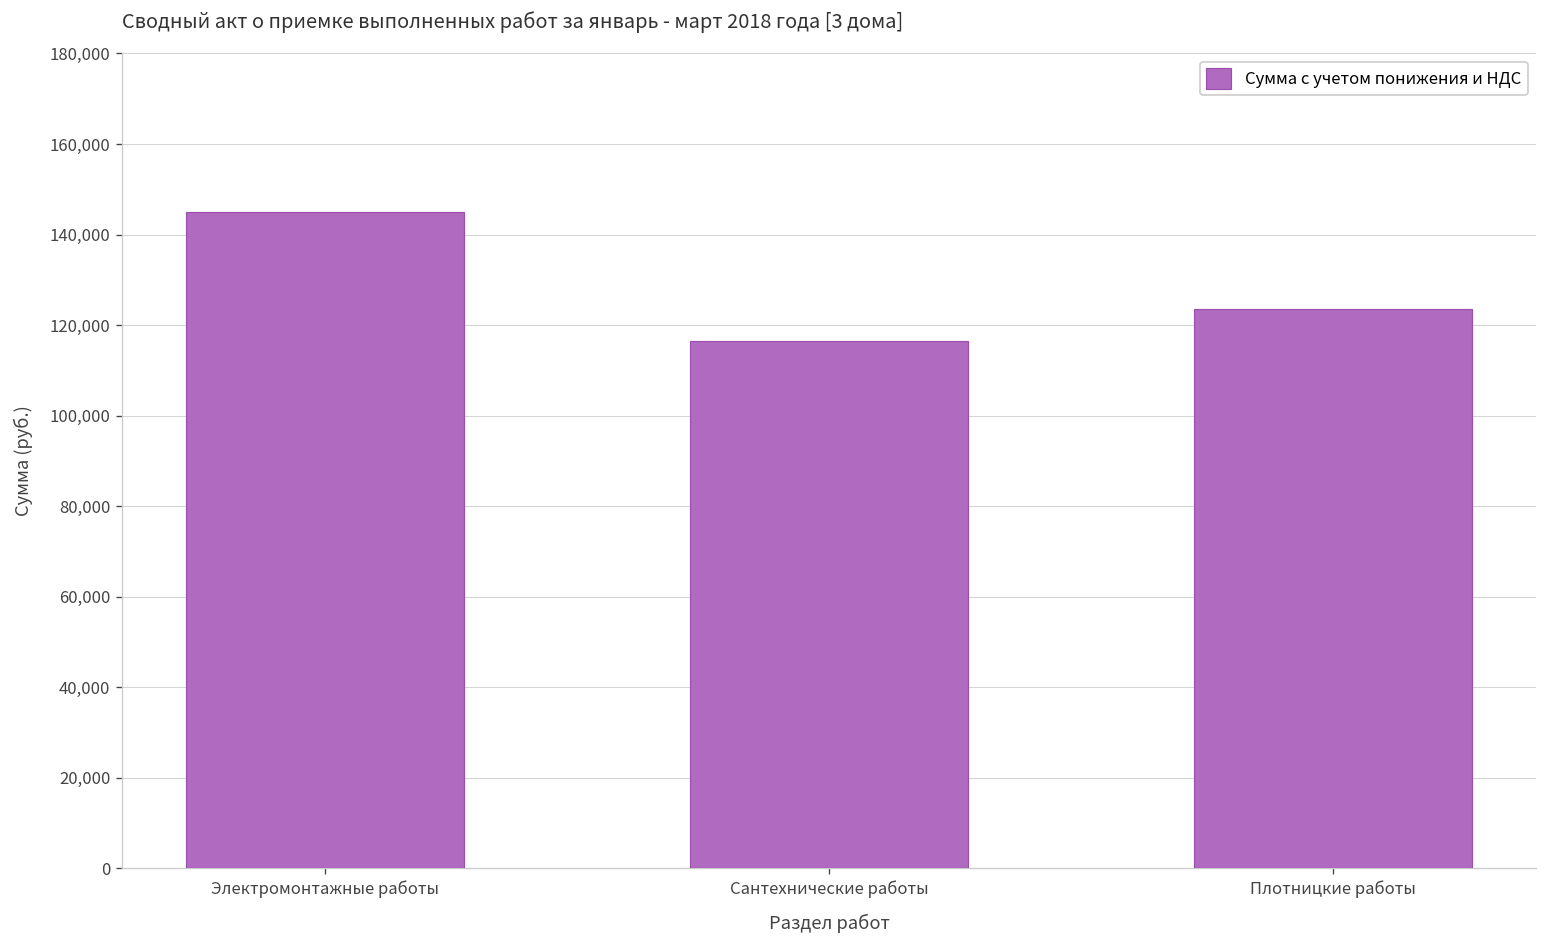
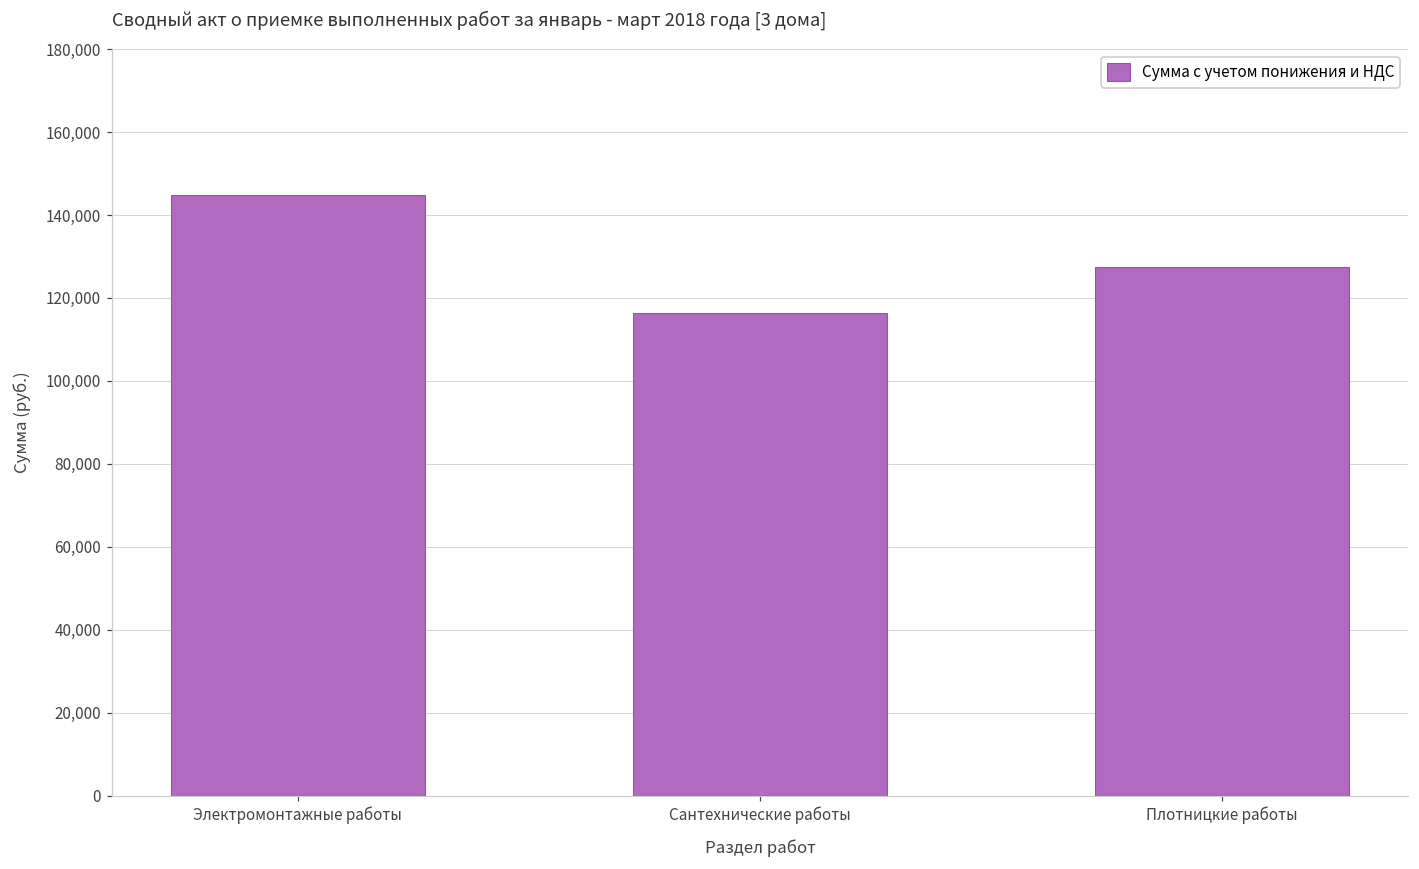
  {
    "Электромонтажные работы": "145,000",
    "Сантехнические работы": "116,000",
-   "Плотницкие работы": "123,000"
+   "Плотницкие работы": "127,000"
  }
